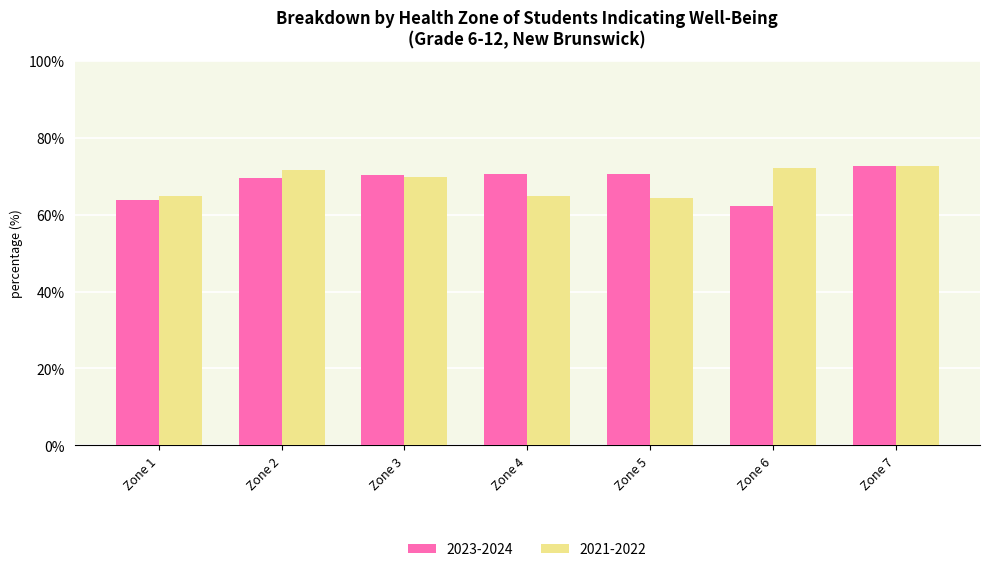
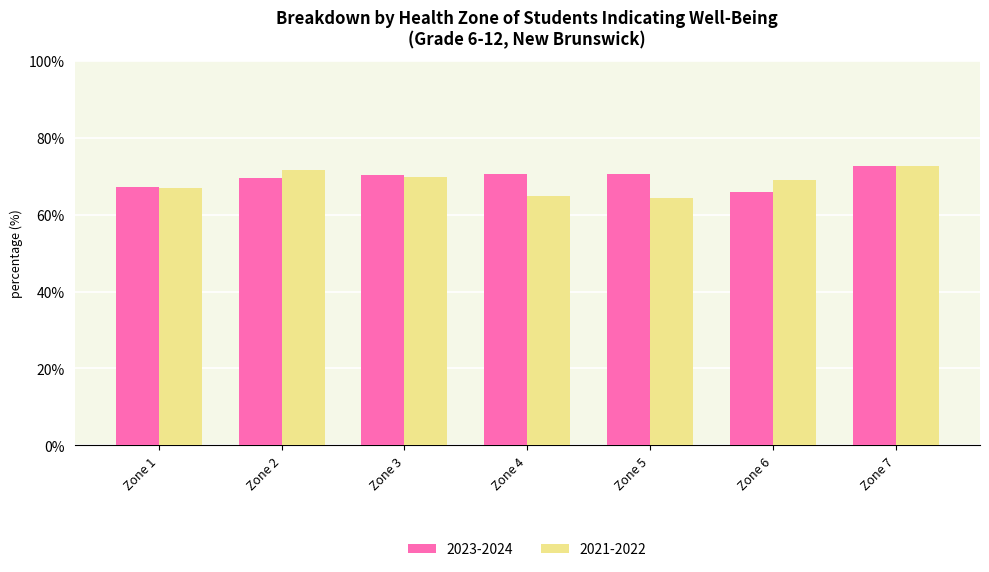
  {
    "2023-2024": {
-     "Zone 1": "64%",
+     "Zone 1": "67%",
      "Zone 2": "70%",
      "Zone 3": "70%",
      "Zone 4": "71%",
      "Zone 5": "70%",
-     "Zone 6": "62%",
+     "Zone 6": "66%",
      "Zone 7": "73%"
    },
    "2021-2022": {
-     "Zone 1": "65%",
+     "Zone 1": "67%",
      "Zone 2": "72%",
      "Zone 3": "70%",
      "Zone 4": "65%",
      "Zone 5": "64%",
-     "Zone 6": "72%",
+     "Zone 6": "69%",
      "Zone 7": "73%"
    }
  }
